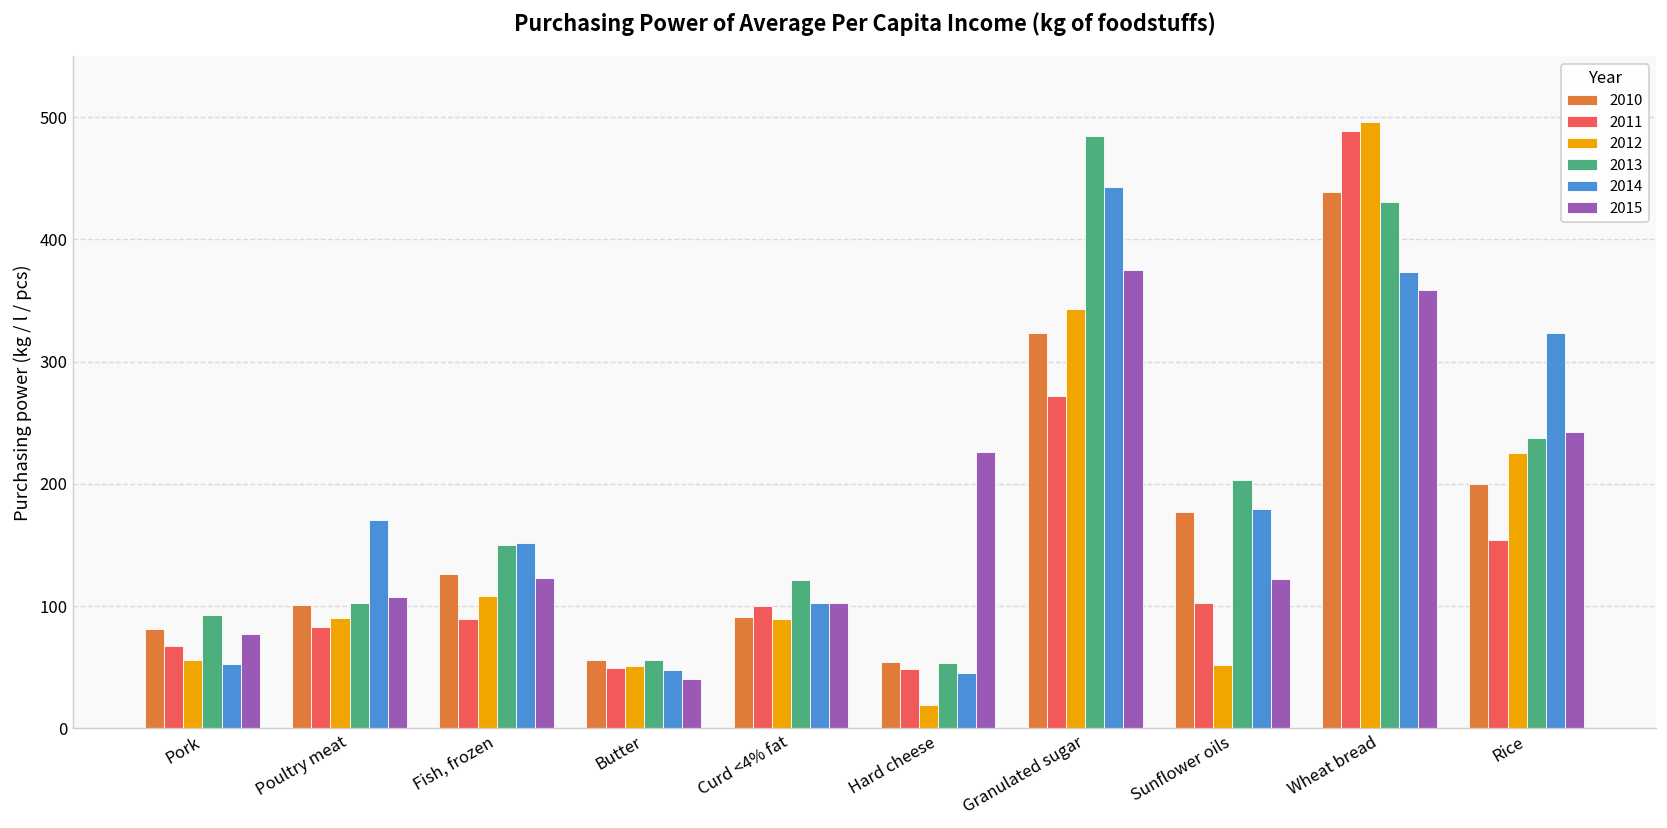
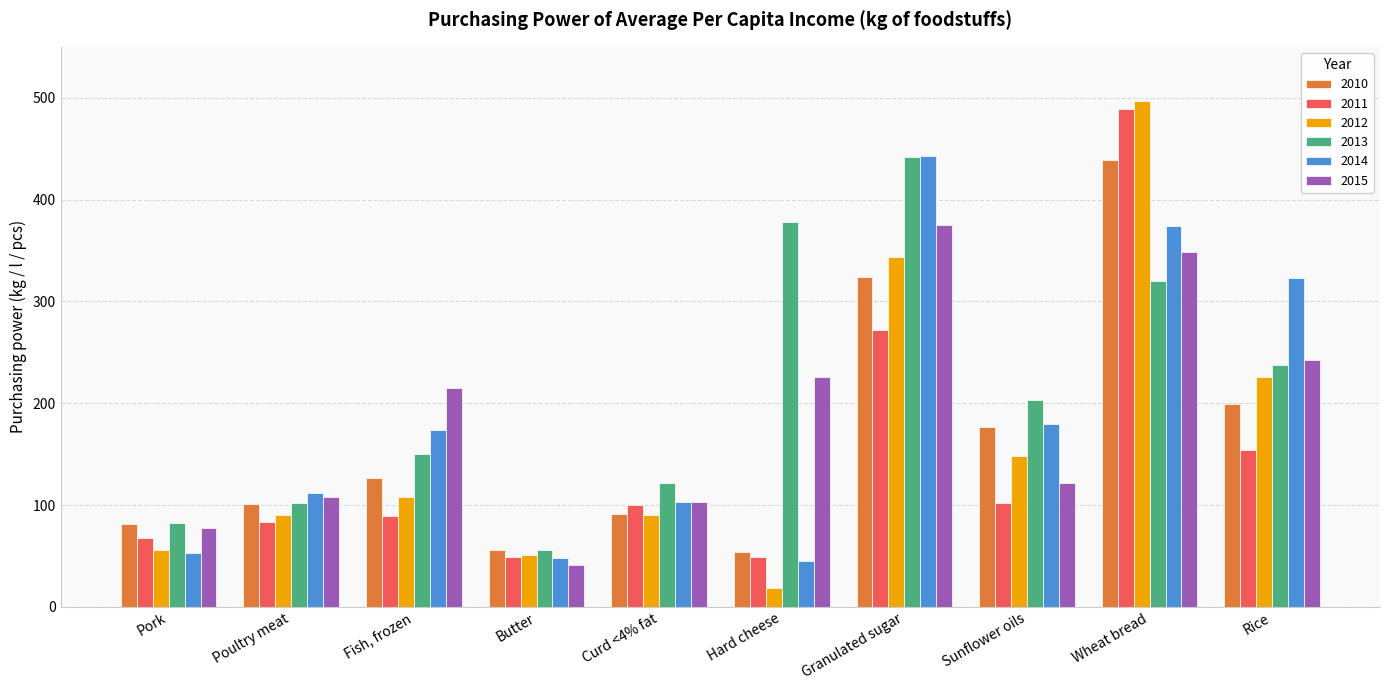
  {
    "2012": {
      "Pork": 56,
      "Poultry meat": 90,
      "Fish, frozen": 108,
      "Butter": 51,
      "Curd <4% fat": 90,
      "Hard cheese": 19,
      "Granulated sugar": 343,
-     "Sunflower oils": 52,
+     "Sunflower oils": 148,
      "Wheat bread": 496,
      "Rice": 226
    },
    "2013": {
-     "Pork": 93,
+     "Pork": 82,
      "Poultry meat": 102,
      "Fish, frozen": 150,
      "Butter": 56,
      "Curd <4% fat": 121,
-     "Hard cheese": 54,
-     "Granulated sugar": 485,
+     "Hard cheese": 378,
+     "Granulated sugar": 442,
      "Sunflower oils": 203,
-     "Wheat bread": 431,
+     "Wheat bread": 320,
      "Rice": 237
    },
    "2014": {
      "Pork": 53,
-     "Poultry meat": 170,
-     "Fish, frozen": 152,
+     "Poultry meat": 112,
+     "Fish, frozen": 174,
      "Butter": 48,
      "Curd <4% fat": 103,
      "Hard cheese": 46,
      "Granulated sugar": 443,
      "Sunflower oils": 180,
      "Wheat bread": 374,
      "Rice": 323
    },
    "2015": {
      "Pork": 77,
      "Poultry meat": 108,
-     "Fish, frozen": 123,
+     "Fish, frozen": 215,
      "Butter": 41,
      "Curd <4% fat": 103,
      "Hard cheese": 226,
      "Granulated sugar": 375,
      "Sunflower oils": 122,
-     "Wheat bread": 359,
+     "Wheat bread": 349,
      "Rice": 243
    }
  }
